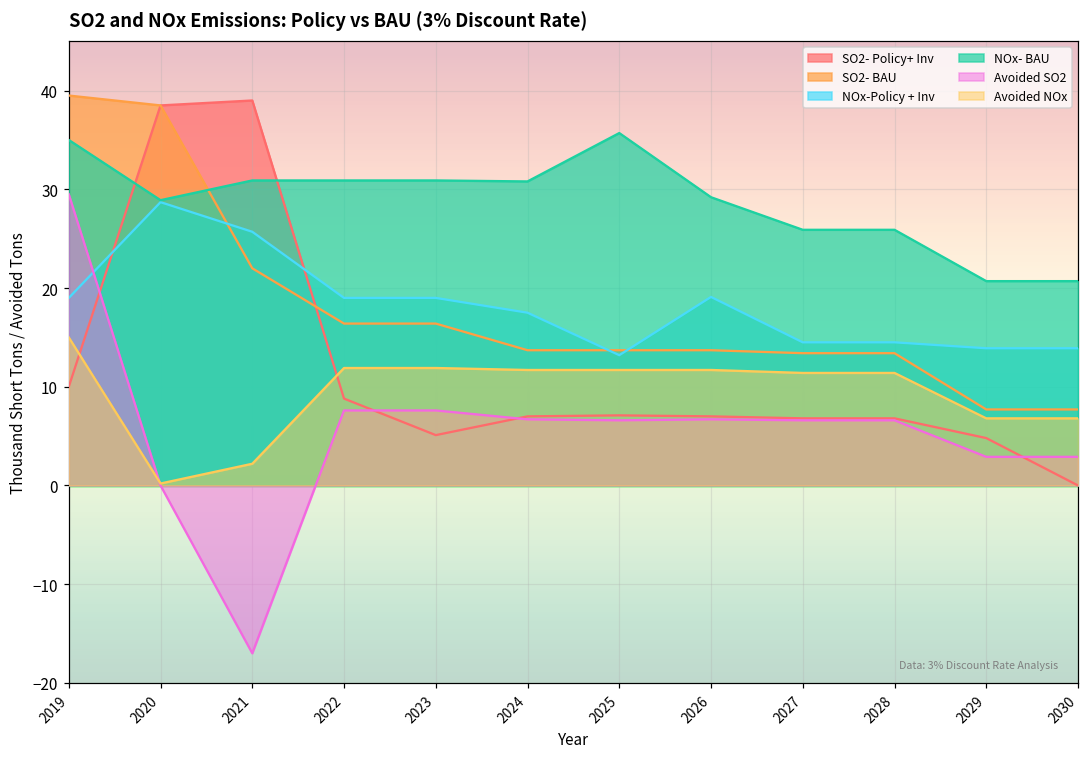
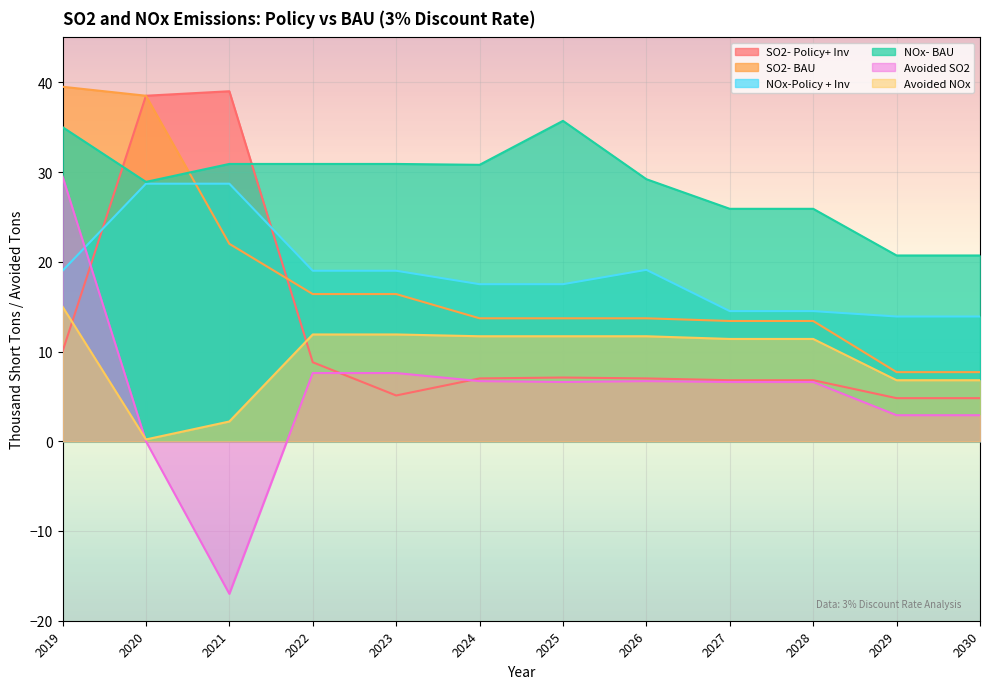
  {
    "SO2- Policy+ Inv": {
      "2019": 10,
      "2021": 39,
      "2022": 9,
      "2023": 5,
      "2024": 7,
      "2025": 7,
      "2026": 7,
      "2029": 5,
-     "2030": 0
+     "2030": 5
    },
    "NOx-Policy + Inv": {
      "2019": 19,
-     "2021": 26,
+     "2021": 29,
      "2022": 19,
      "2023": 19,
      "2024": 18,
-     "2025": 13,
+     "2025": 18,
      "2026": 19,
      "2027": 15,
      "2028": 15,
      "2029": 14,
      "2030": 14
    },
    "NOx- BAU": {
      "2019": 35,
      "2021": 31,
      "2022": 31,
      "2023": 31,
      "2024": 31,
      "2025": 36,
      "2026": 29,
      "2027": 26,
      "2028": 26,
      "2029": 21,
      "2030": 21
    }
  }
